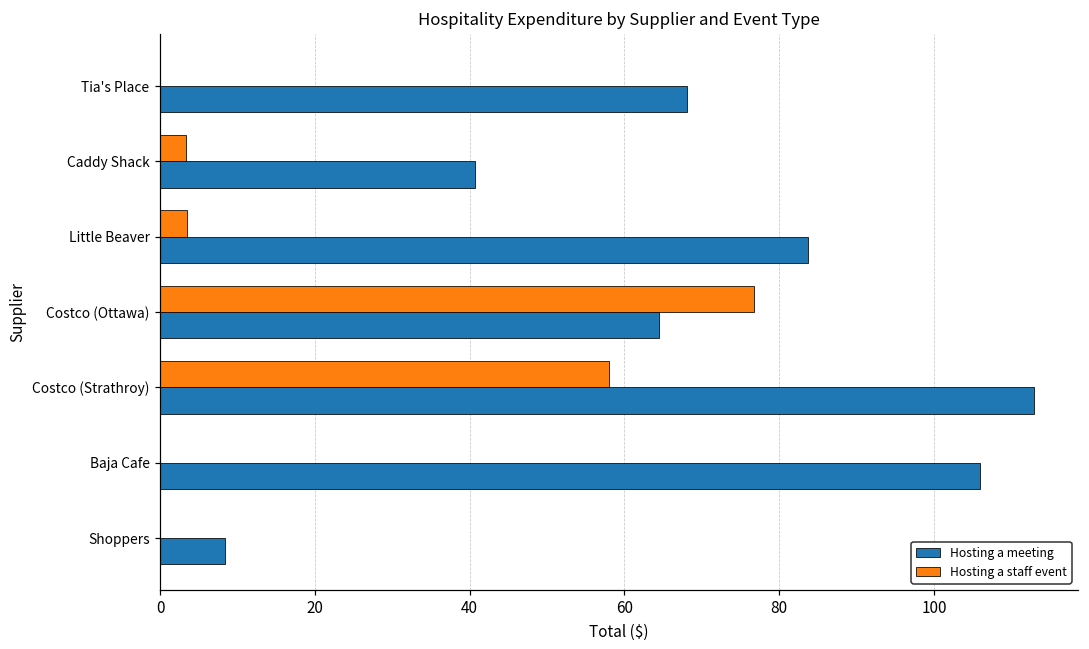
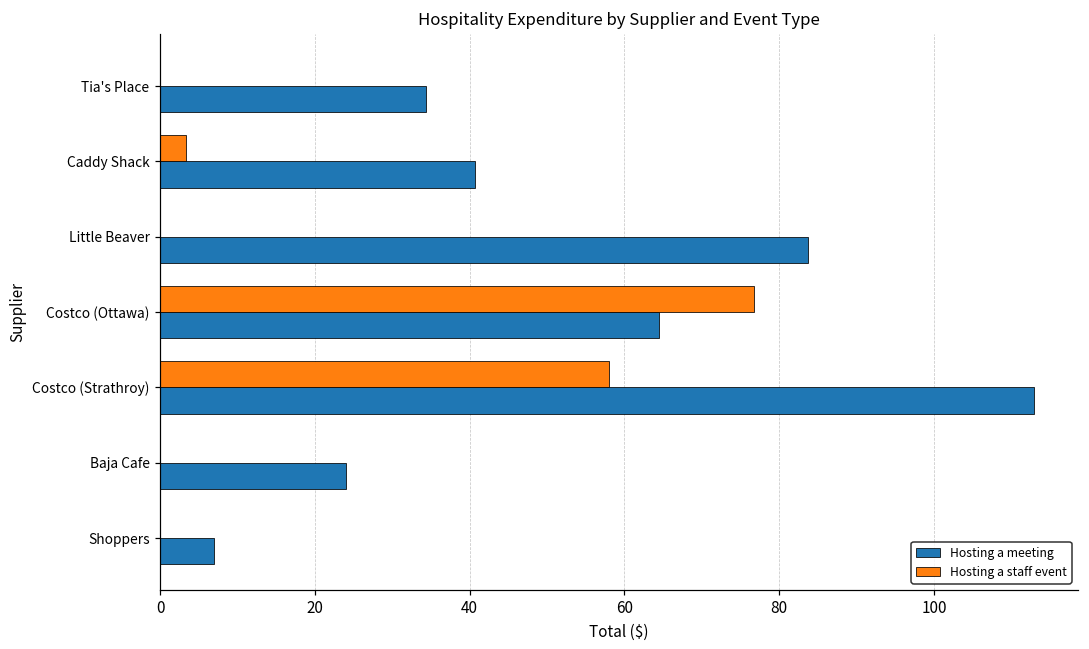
  {
    "Hosting a meeting": {
-     "Tia's Place": 68,
+     "Tia's Place": 34,
      "Caddy Shack": 41,
      "Little Beaver": 84,
      "Costco (Ottawa)": 64,
      "Costco (Strathroy)": 113,
-     "Baja Cafe": 106,
-     "Shoppers": 8
+     "Baja Cafe": 24,
+     "Shoppers": 7
    },
    "Hosting a staff event": {
      "Tia's Place": 0,
      "Caddy Shack": 3,
-     "Little Beaver": 3,
+     "Little Beaver": 0,
      "Costco (Ottawa)": 77,
      "Costco (Strathroy)": 58,
      "Baja Cafe": 0,
      "Shoppers": 0
    }
  }
